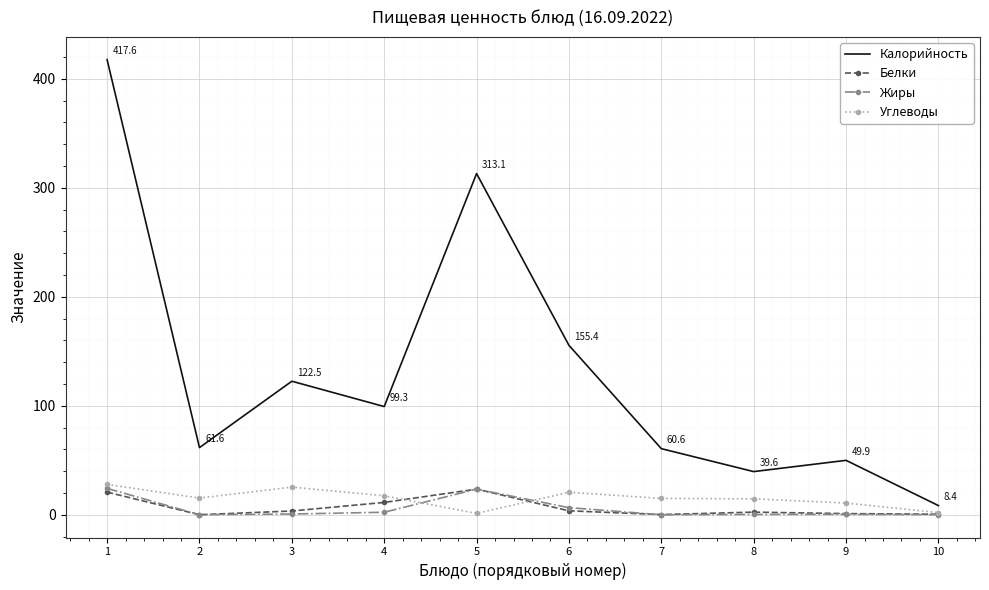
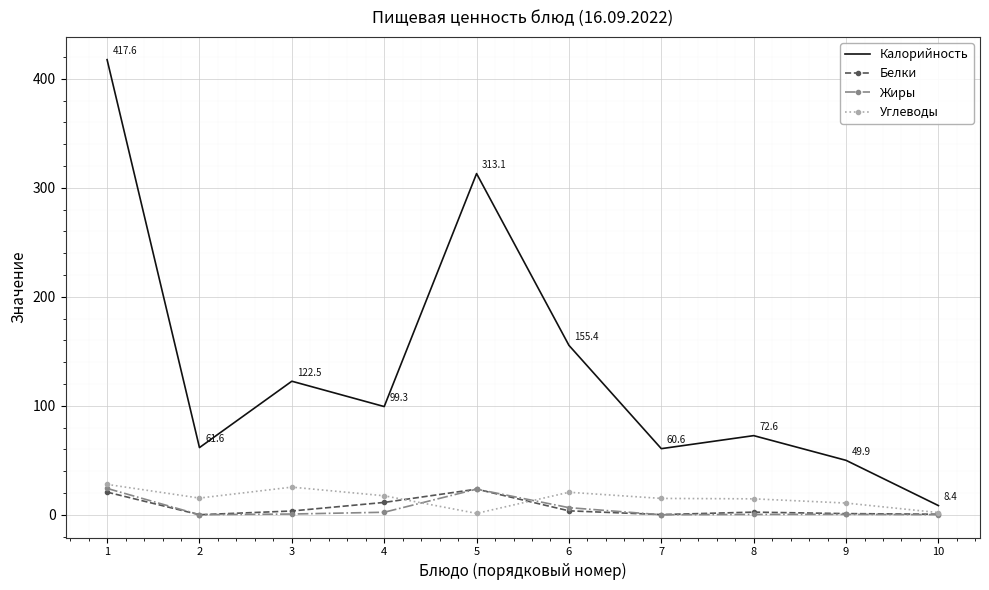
  {
    "Калорийность": {
      "1": 417.6,
      "2": 61.6,
      "3": 122.5,
      "4": 99.3,
      "5": 313.1,
      "6": 155.4,
      "7": 60.6,
-     "8": 39.6,
+     "8": 72.6,
      "9": 49.9,
      "10": 8.4
    },
    "Белки": {
      "1": 21,
      "3": 3,
      "4": 11,
      "6": 4
    }
  }
